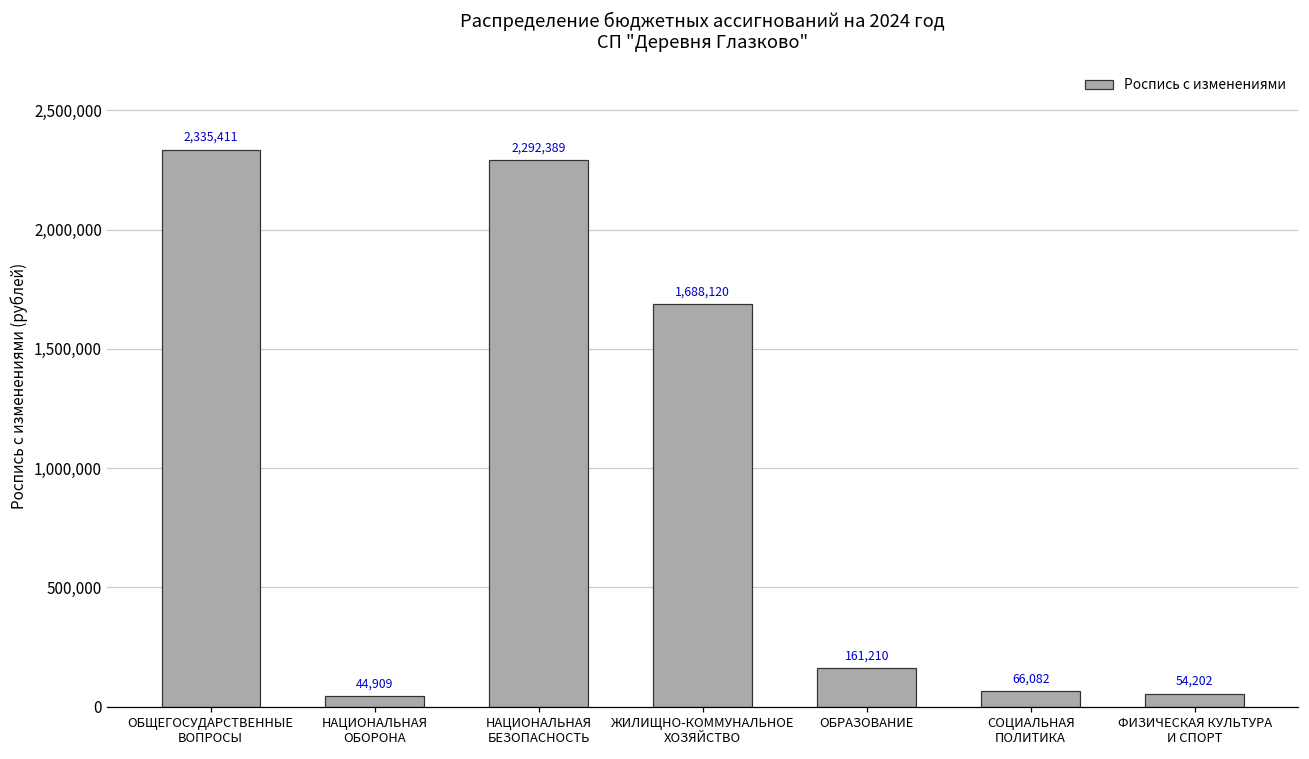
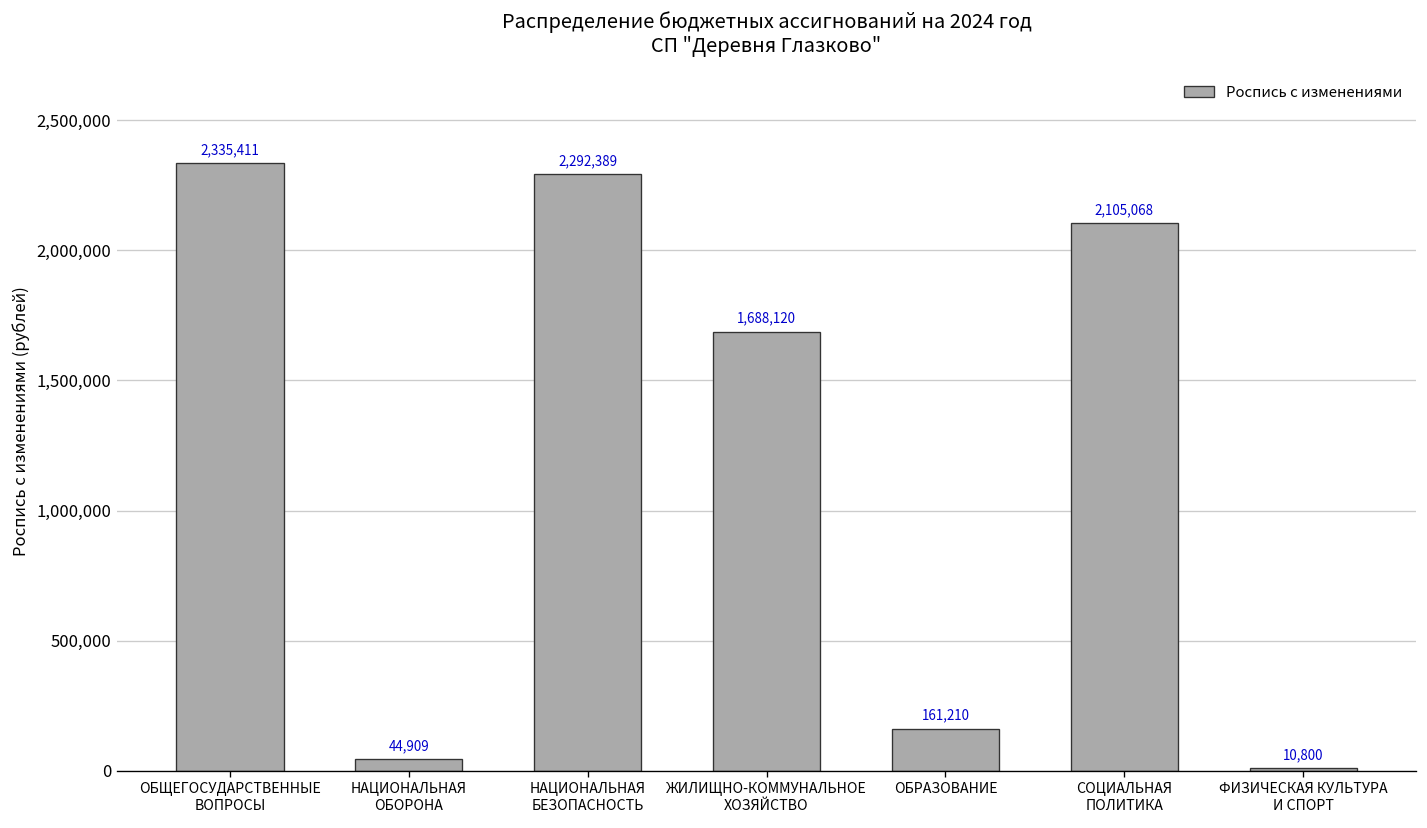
  {
    "ОБЩЕГОСУДАРСТВЕННЫЕ ВОПРОСЫ": "2,335,411",
    "НАЦИОНАЛЬНАЯ ОБОРОНА": "44,909",
    "НАЦИОНАЛЬНАЯ БЕЗОПАСНОСТЬ": "2,292,389",
    "ЖИЛИЩНО-КОММУНАЛЬНОЕ ХОЗЯЙСТВО": "1,688,120",
    "ОБРАЗОВАНИЕ": "161,210",
-   "СОЦИАЛЬНАЯ ПОЛИТИКА": "66,082",
-   "ФИЗИЧЕСКАЯ КУЛЬТУРА И СПОРТ": "54,202"
+   "СОЦИАЛЬНАЯ ПОЛИТИКА": "2,105,068",
+   "ФИЗИЧЕСКАЯ КУЛЬТУРА И СПОРТ": "10,800"
  }
